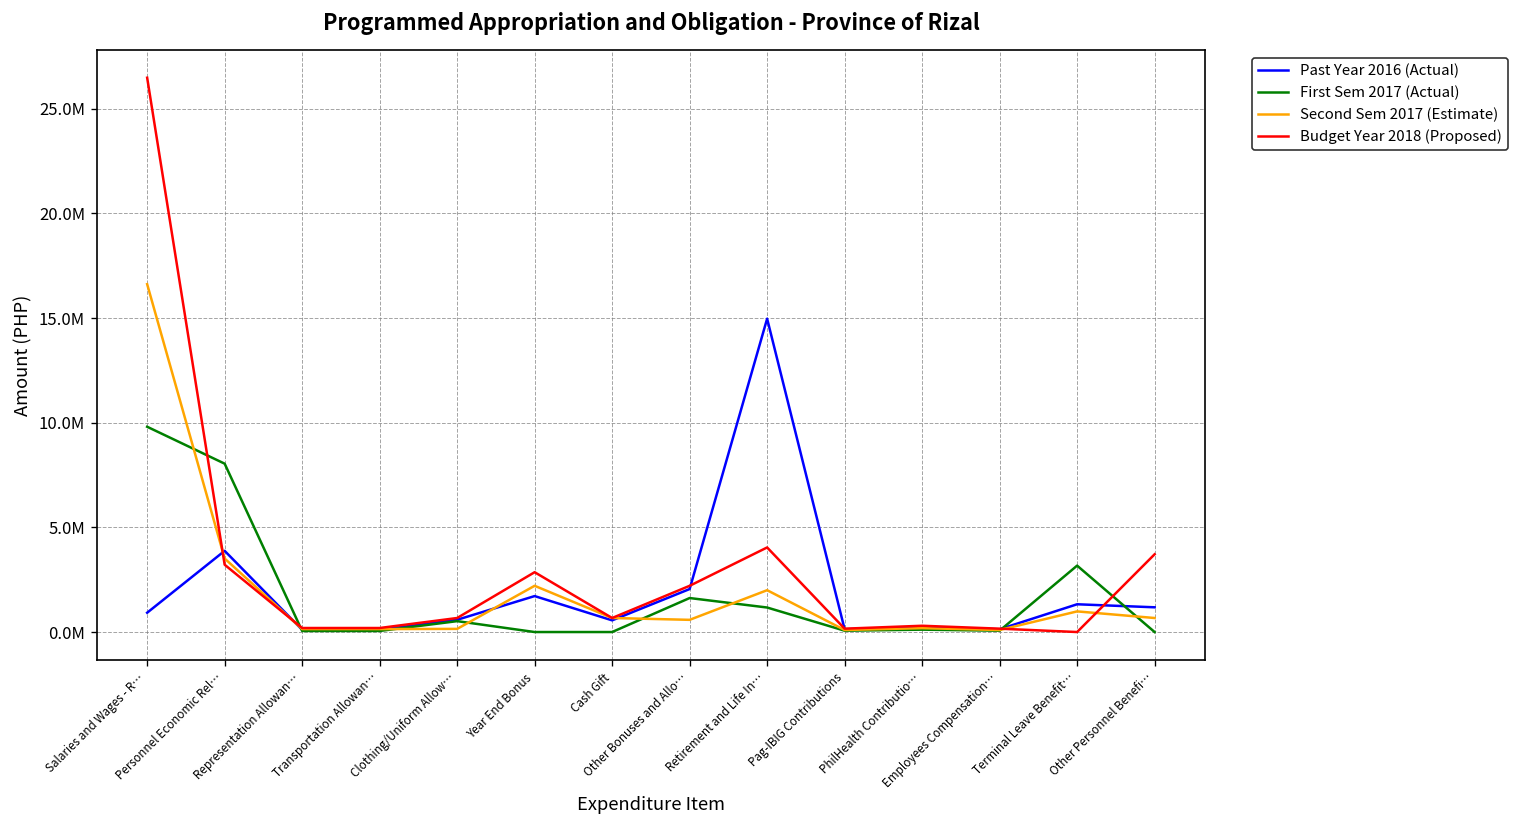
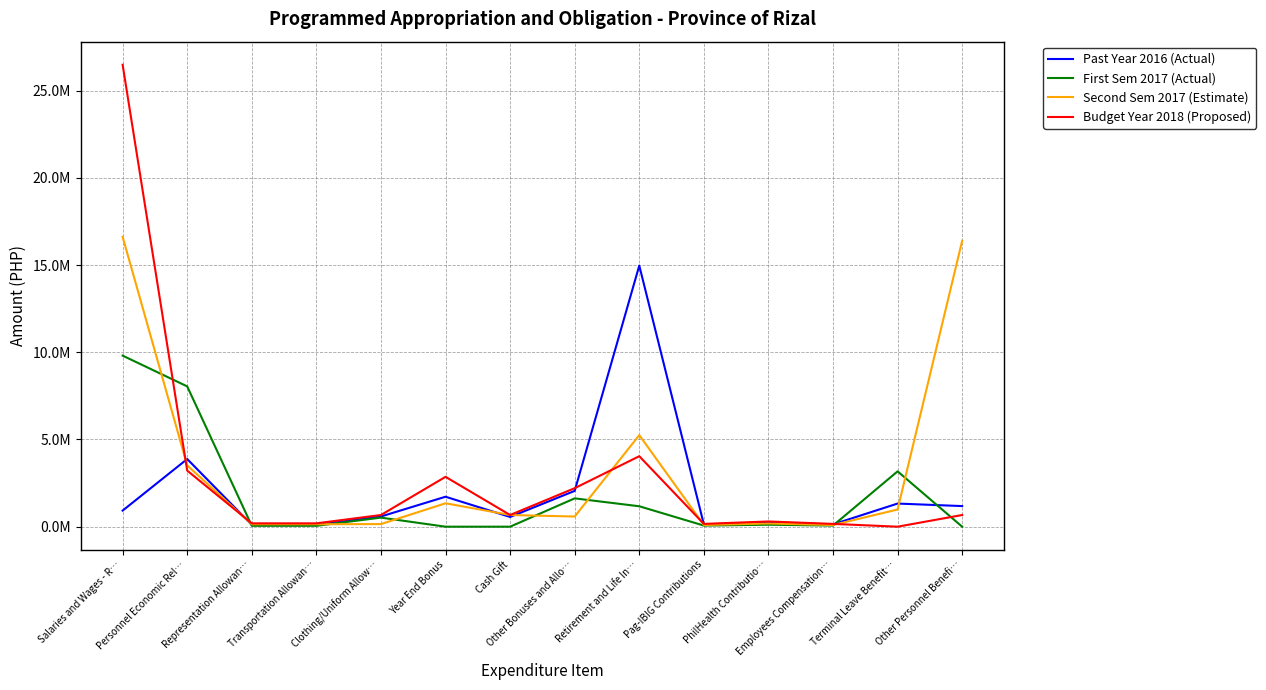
  {
    "Past Year 2016 (Actual)": {
      "Salaries and Wages - R…": 900000,
      "Personnel Economic Rel…": 3900000,
      "Year End Bonus": 1700000,
      "Other Bonuses and Allo…": 2100000,
      "Retirement and Life In…": 15000000,
      "Terminal Leave Benefit…": 1300000,
      "Other Personnel Benefi…": 1200000
    },
    "First Sem 2017 (Actual)": {
      "Salaries and Wages - R…": 9800000,
      "Personnel Economic Rel…": 8000000,
      "Year End Bonus": 0,
      "Cash Gift": 0,
      "Other Bonuses and Allo…": 1600000,
      "Retirement and Life In…": 1200000,
      "Terminal Leave Benefit…": 3200000,
      "Other Personnel Benefi…": 0
    },
    "Second Sem 2017 (Estimate)": {
      "Salaries and Wages - R…": 16600000,
      "Personnel Economic Rel…": 3500000,
      "Clothing/Uniform Allow…": 200000,
-     "Year End Bonus": 2200000,
+     "Year End Bonus": 1300000,
      "Other Bonuses and Allo…": 600000,
-     "Retirement and Life In…": 2000000,
+     "Retirement and Life In…": 5200000,
      "Terminal Leave Benefit…": 1000000,
-     "Other Personnel Benefi…": 700000
+     "Other Personnel Benefi…": 16400000
    },
    "Budget Year 2018 (Proposed)": {
      "Salaries and Wages - R…": 26500000,
      "Personnel Economic Rel…": 3200000,
      "Year End Bonus": 2900000,
      "Other Bonuses and Allo…": 2200000,
      "Retirement and Life In…": 4000000,
      "Terminal Leave Benefit…": 0,
-     "Other Personnel Benefi…": 3700000
+     "Other Personnel Benefi…": 700000
    }
  }
